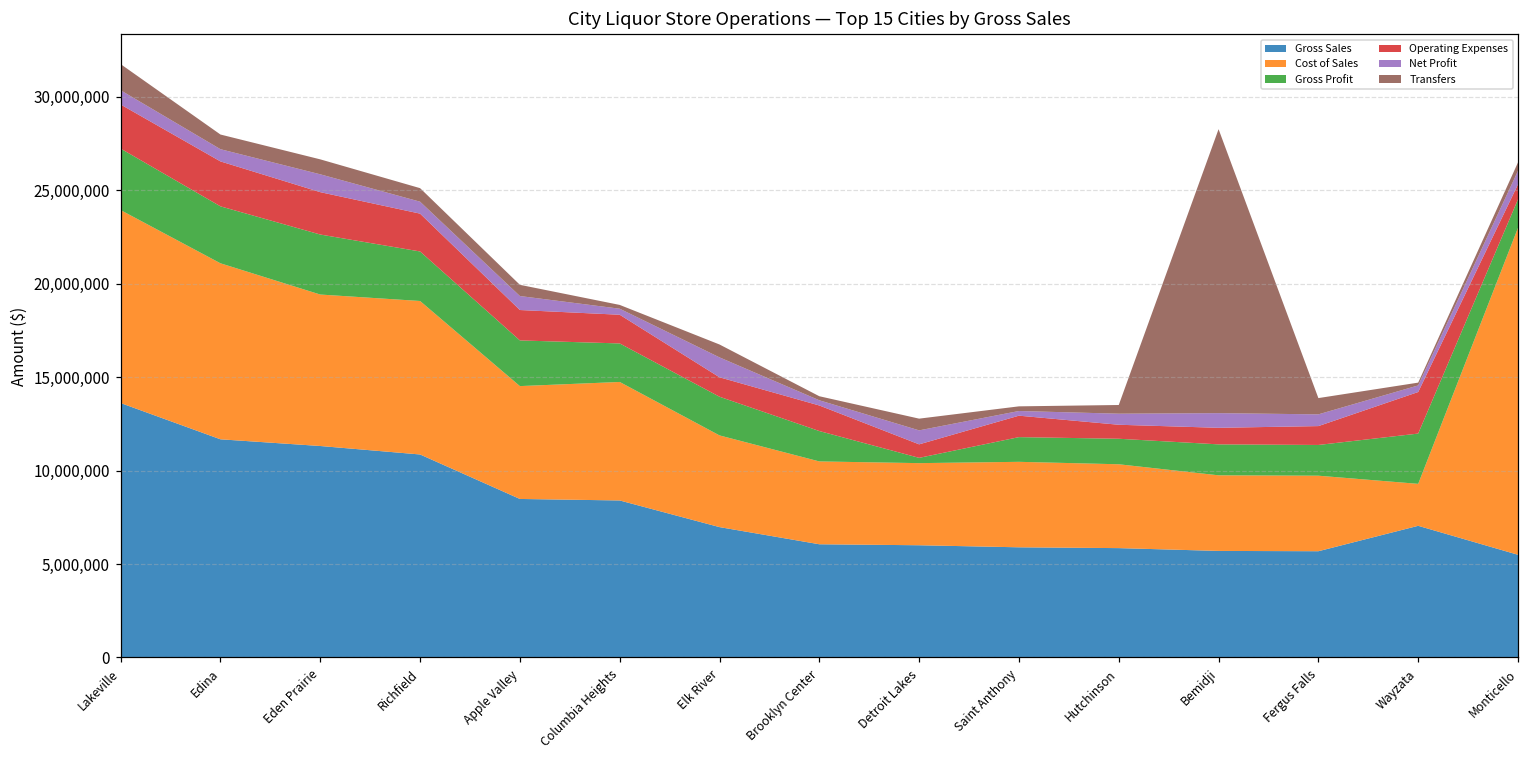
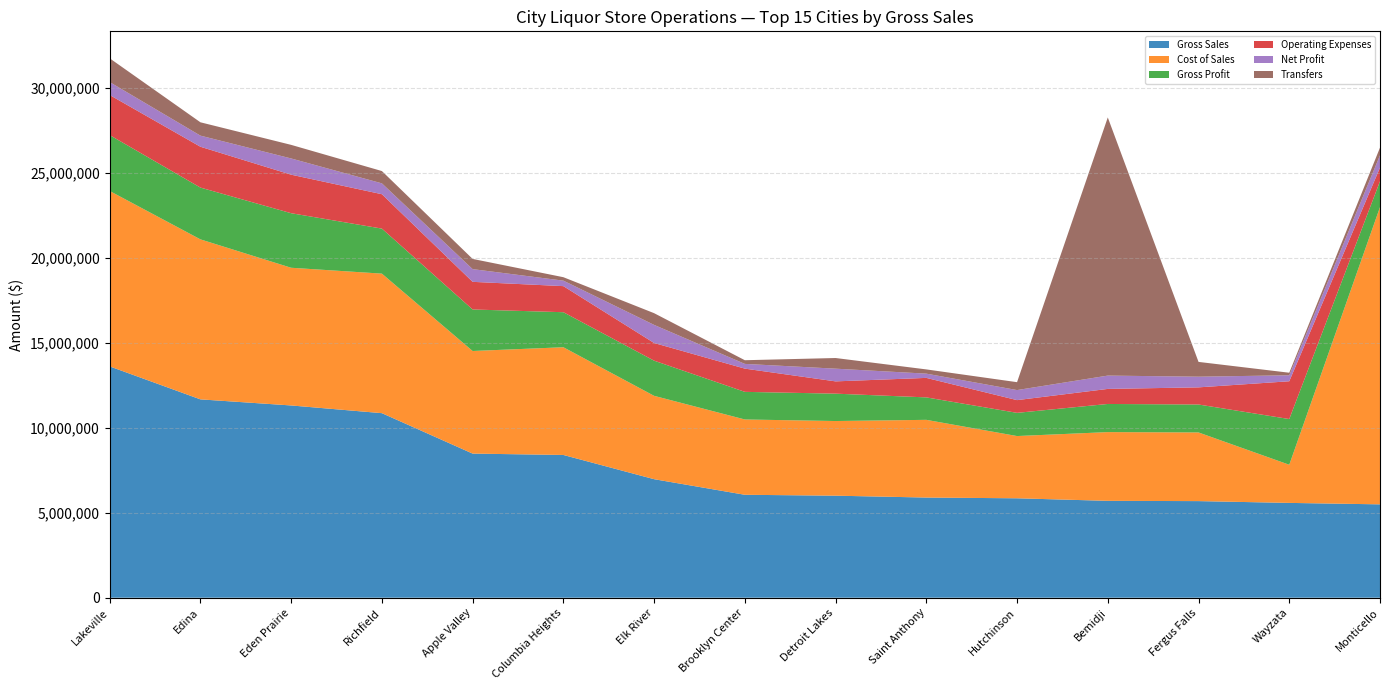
  {
    "Gross Sales": {
      "Lakeville": "13,600,000",
      "Edina": "11,700,000",
      "Eden Prairie": "11,300,000",
      "Richfield": "10,900,000",
      "Apple Valley": "8,500,000",
      "Columbia Heights": "8,400,000",
      "Elk River": "7,000,000",
      "Brooklyn Center": "6,100,000",
      "Detroit Lakes": "6,000,000",
      "Saint Anthony": "5,900,000",
      "Hutchinson": "5,900,000",
      "Bemidji": "5,700,000",
      "Fergus Falls": "5,700,000",
-     "Wayzata": "7,000,000",
+     "Wayzata": "5,600,000",
      "Monticello": "5,500,000"
    },
    "Cost of Sales": {
      "Lakeville": "10,300,000",
      "Edina": "9,400,000",
      "Eden Prairie": "8,100,000",
      "Richfield": "8,200,000",
      "Apple Valley": "6,000,000",
      "Columbia Heights": "6,300,000",
      "Elk River": "4,900,000",
      "Brooklyn Center": "4,400,000",
      "Detroit Lakes": "4,400,000",
      "Saint Anthony": "4,600,000",
-     "Hutchinson": "4,500,000",
+     "Hutchinson": "3,700,000",
      "Bemidji": "4,000,000",
      "Fergus Falls": "4,000,000",
      "Wayzata": "2,200,000",
      "Monticello": "17,500,000"
    },
    "Gross Profit": {
      "Lakeville": "3,300,000",
      "Edina": "3,000,000",
      "Eden Prairie": "3,200,000",
      "Richfield": "2,600,000",
      "Apple Valley": "2,400,000",
      "Columbia Heights": "2,100,000",
      "Elk River": "2,100,000",
      "Brooklyn Center": "1,600,000",
-     "Detroit Lakes": "300,000",
+     "Detroit Lakes": "1,600,000",
      "Saint Anthony": "1,300,000",
      "Hutchinson": "1,400,000",
      "Bemidji": "1,700,000",
      "Fergus Falls": "1,600,000",
      "Wayzata": "2,700,000",
      "Monticello": "1,500,000"
    },
    "Operating Expenses": {
      "Lakeville": "2,400,000",
      "Edina": "2,400,000",
      "Eden Prairie": "2,300,000",
      "Richfield": "2,000,000",
      "Apple Valley": "1,600,000",
      "Columbia Heights": "1,500,000",
      "Elk River": "1,000,000",
      "Brooklyn Center": "1,400,000",
      "Detroit Lakes": "700,000",
      "Saint Anthony": "1,100,000",
      "Hutchinson": "700,000",
      "Bemidji": "900,000",
      "Fergus Falls": "1,000,000",
      "Wayzata": "2,200,000",
      "Monticello": "800,000"
    },
    "Net Profit": {
      "Lakeville": "800,000",
      "Edina": "700,000",
      "Eden Prairie": "1,000,000",
      "Richfield": "600,000",
      "Apple Valley": "700,000",
      "Columbia Heights": "300,000",
      "Elk River": "1,100,000",
      "Brooklyn Center": "300,000",
      "Detroit Lakes": "700,000",
      "Saint Anthony": "200,000",
      "Hutchinson": "600,000",
      "Bemidji": "800,000",
      "Fergus Falls": "600,000",
      "Wayzata": "400,000",
      "Monticello": "700,000"
    },
    "Transfers": {
      "Lakeville": "1,400,000",
      "Edina": "800,000",
      "Eden Prairie": "800,000",
      "Richfield": "700,000",
      "Apple Valley": "600,000",
      "Columbia Heights": "200,000",
      "Elk River": "700,000",
      "Brooklyn Center": "200,000",
      "Detroit Lakes": "600,000",
      "Saint Anthony": "200,000",
      "Hutchinson": "500,000",
      "Bemidji": "15,200,000",
      "Fergus Falls": "900,000",
      "Wayzata": "200,000",
      "Monticello": "500,000"
    }
  }
